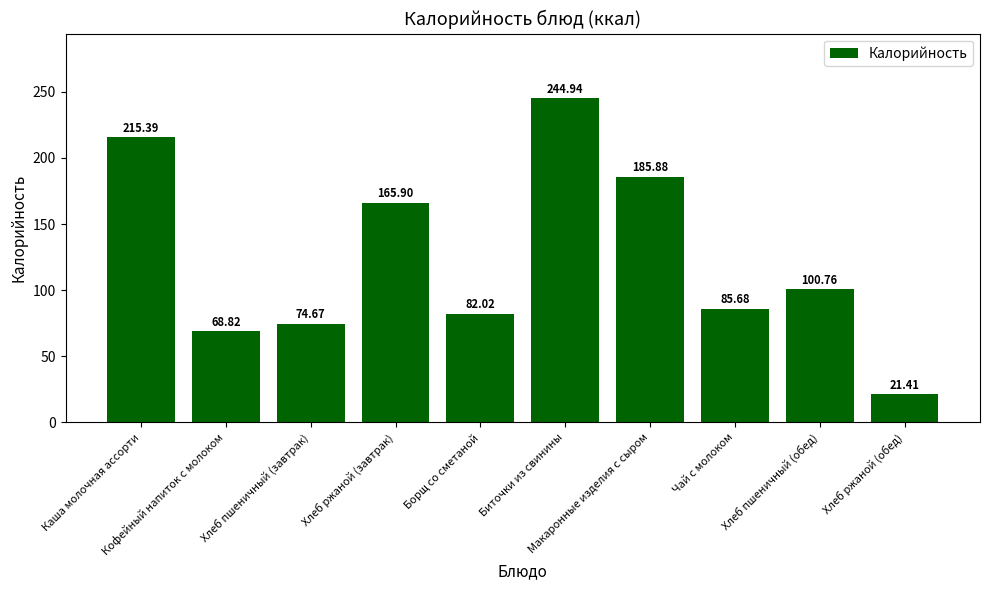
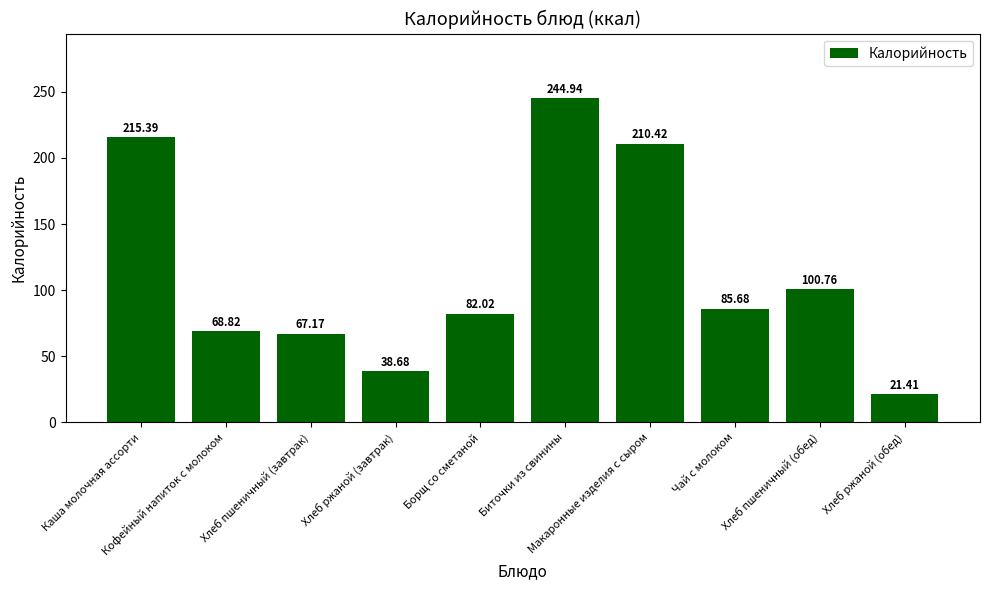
  {
    "Каша молочная ассорти": 215.39,
    "Кофейный напиток с молоком": 68.82,
-   "Хлеб пшеничный (завтрак)": 74.67,
-   "Хлеб ржаной (завтрак)": 165.90,
+   "Хлеб пшеничный (завтрак)": 67.17,
+   "Хлеб ржаной (завтрак)": 38.68,
    "Борщ со сметаной": 82.02,
    "Биточки из свинины": 244.94,
-   "Макаронные изделия с сыром": 185.88,
+   "Макаронные изделия с сыром": 210.42,
    "Чай с молоком": 85.68,
    "Хлеб пшеничный (обед)": 100.76,
    "Хлеб ржаной (обед)": 21.41
  }
